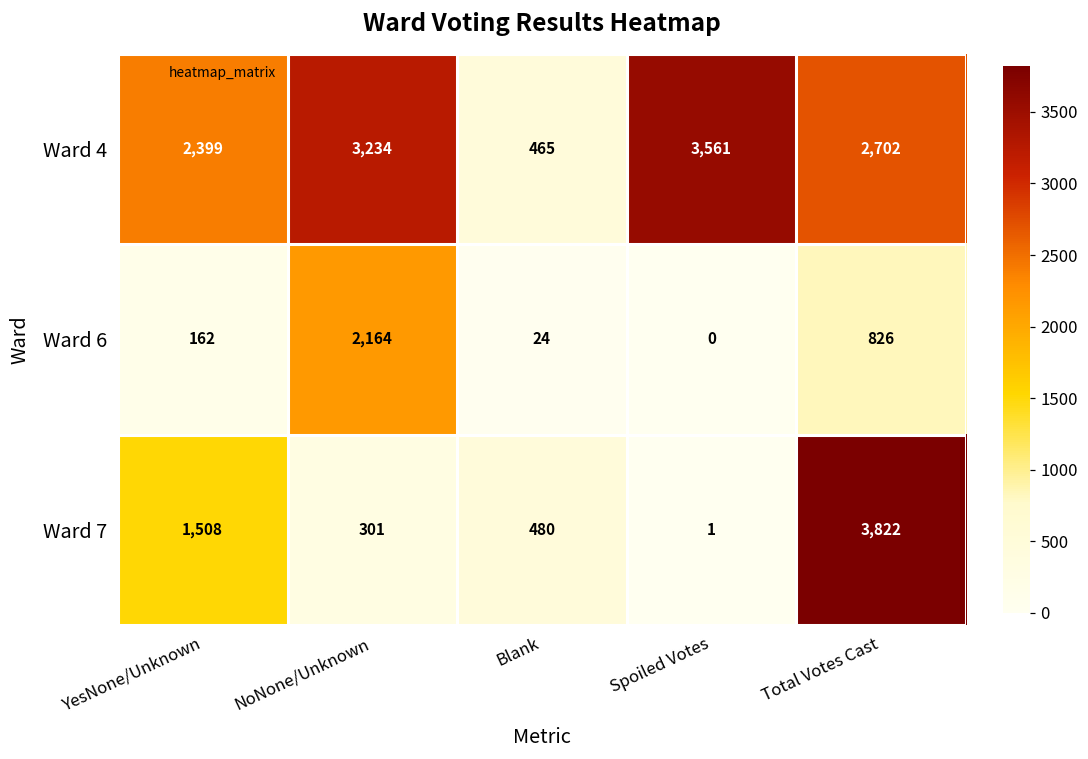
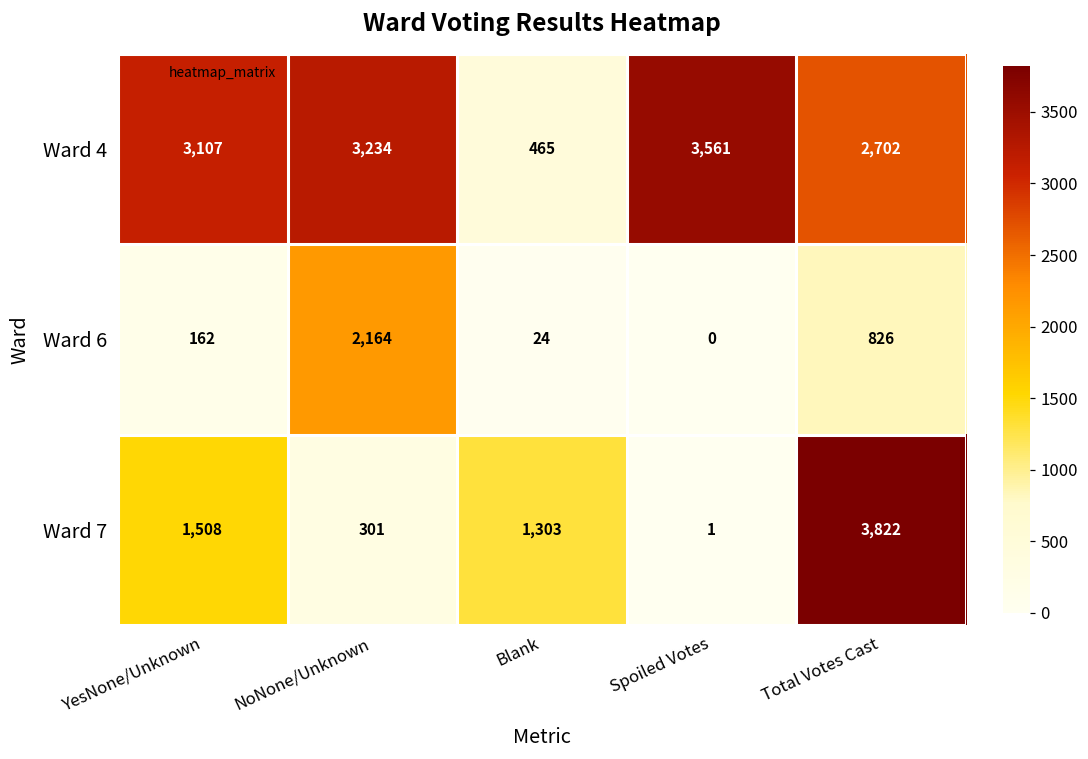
  {
    "Ward 4": {
-     "YesNone/Unknown": "2,399",
+     "YesNone/Unknown": "3,107",
      "NoNone/Unknown": "3,234",
      "Blank": "465",
      "Spoiled Votes": "3,561",
      "Total Votes Cast": "2,702"
    },
    "Ward 6": {
      "YesNone/Unknown": "162",
      "NoNone/Unknown": "2,164",
      "Blank": "24",
      "Spoiled Votes": "0",
      "Total Votes Cast": "826"
    },
    "Ward 7": {
      "YesNone/Unknown": "1,508",
      "NoNone/Unknown": "301",
-     "Blank": "480",
+     "Blank": "1,303",
      "Spoiled Votes": "1",
      "Total Votes Cast": "3,822"
    }
  }
